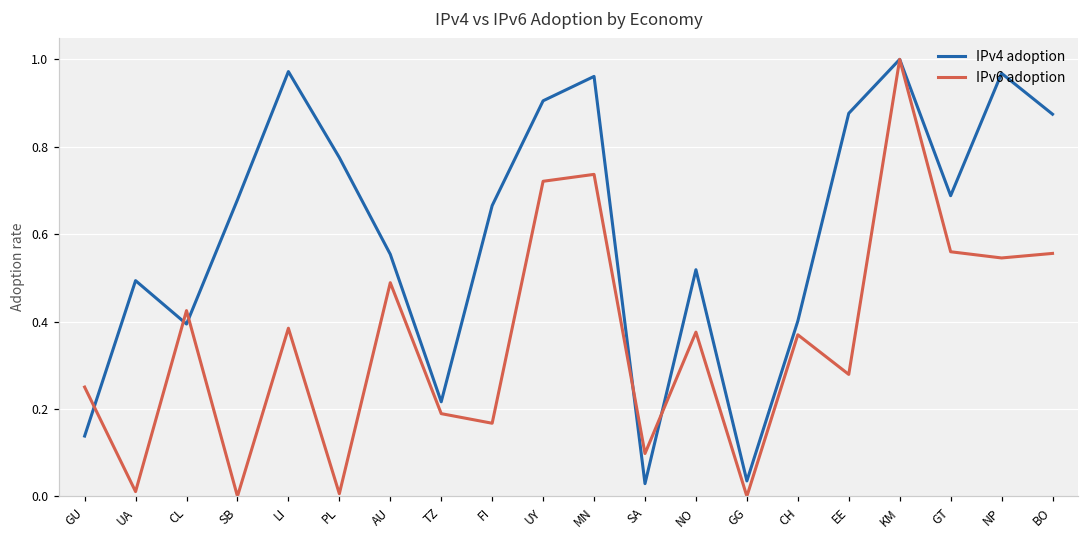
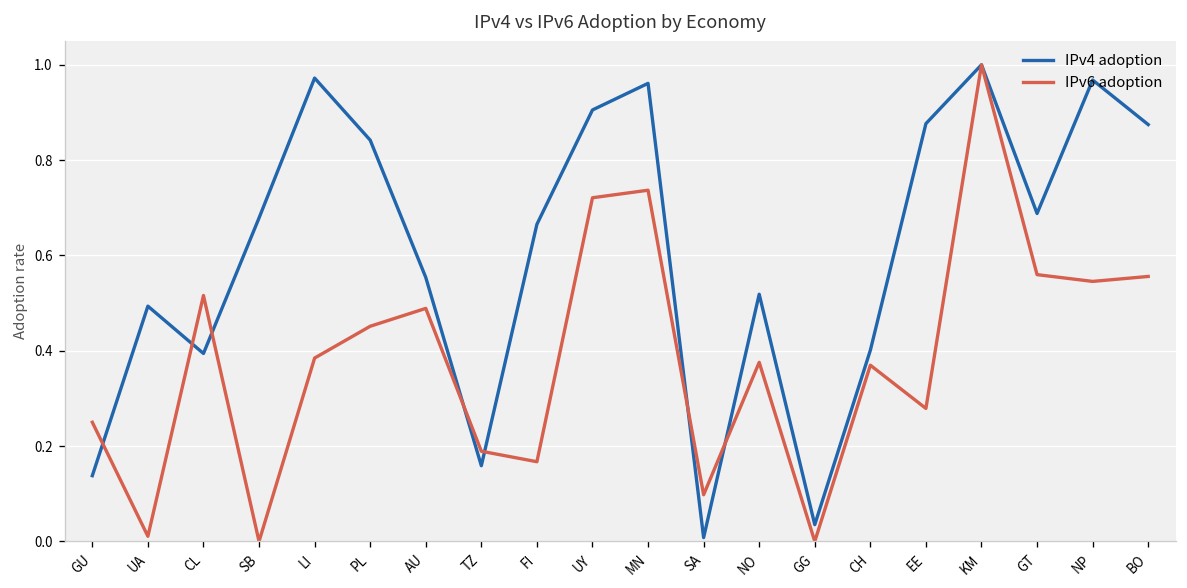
  {
    "IPv4 adoption": {
      "GU": 0.14,
      "UA": 0.49,
      "CL": 0.39,
      "SB": 0.68,
      "LI": 0.97,
-     "PL": 0.78,
+     "PL": 0.84,
      "AU": 0.55,
-     "TZ": 0.22,
+     "TZ": 0.16,
      "FI": 0.67,
      "UY": 0.91,
      "MN": 0.96,
-     "SA": 0.03,
+     "SA": 0.01,
      "NO": 0.52,
      "GG": 0.04,
      "CH": 0.40,
      "EE": 0.88,
      "GT": 0.69,
      "NP": 0.97,
      "BO": 0.87
    },
    "IPv6 adoption": {
      "GU": 0.25,
      "UA": 0.01,
-     "CL": 0.43,
+     "CL": 0.52,
      "SB": 0.00,
      "LI": 0.38,
-     "PL": 0.01,
+     "PL": 0.45,
      "AU": 0.49,
      "TZ": 0.19,
      "FI": 0.17,
      "UY": 0.72,
      "MN": 0.74,
      "SA": 0.10,
      "NO": 0.38,
      "GG": 0.00,
      "CH": 0.37,
      "EE": 0.28,
      "GT": 0.56,
      "NP": 0.55,
      "BO": 0.56
    }
  }
